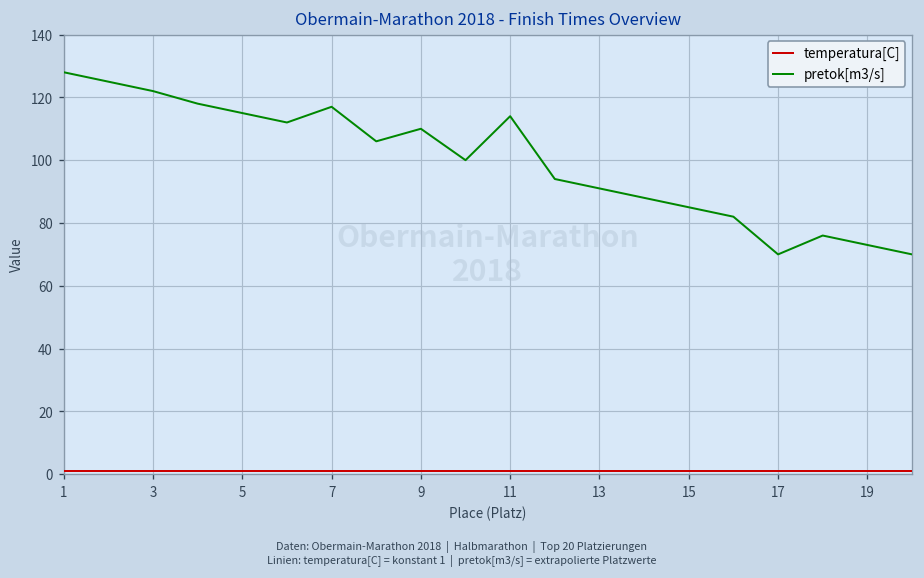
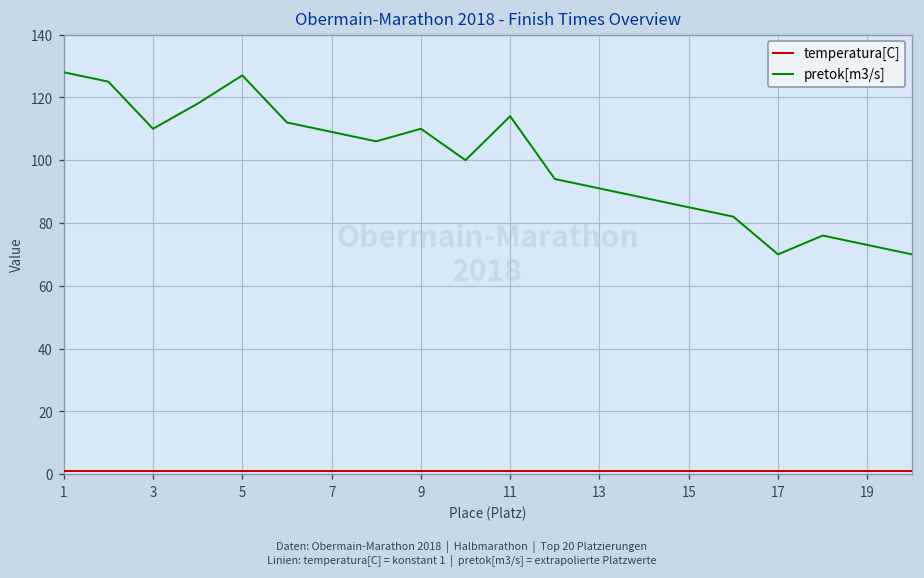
  {
    "temperatura[C]": {
      "1": 1,
      "3": 1,
      "5": 1,
      "7": 1,
      "9": 1,
      "11": 1,
      "13": 1,
      "15": 1,
      "17": 1,
      "19": 1
    },
    "pretok[m3/s]": {
      "1": 128,
-     "3": 122,
-     "5": 115,
-     "7": 117,
+     "3": 110,
+     "5": 127,
+     "7": 109,
      "9": 110,
      "11": 114,
      "13": 91,
      "15": 85,
      "17": 70,
      "19": 73
    }
  }
